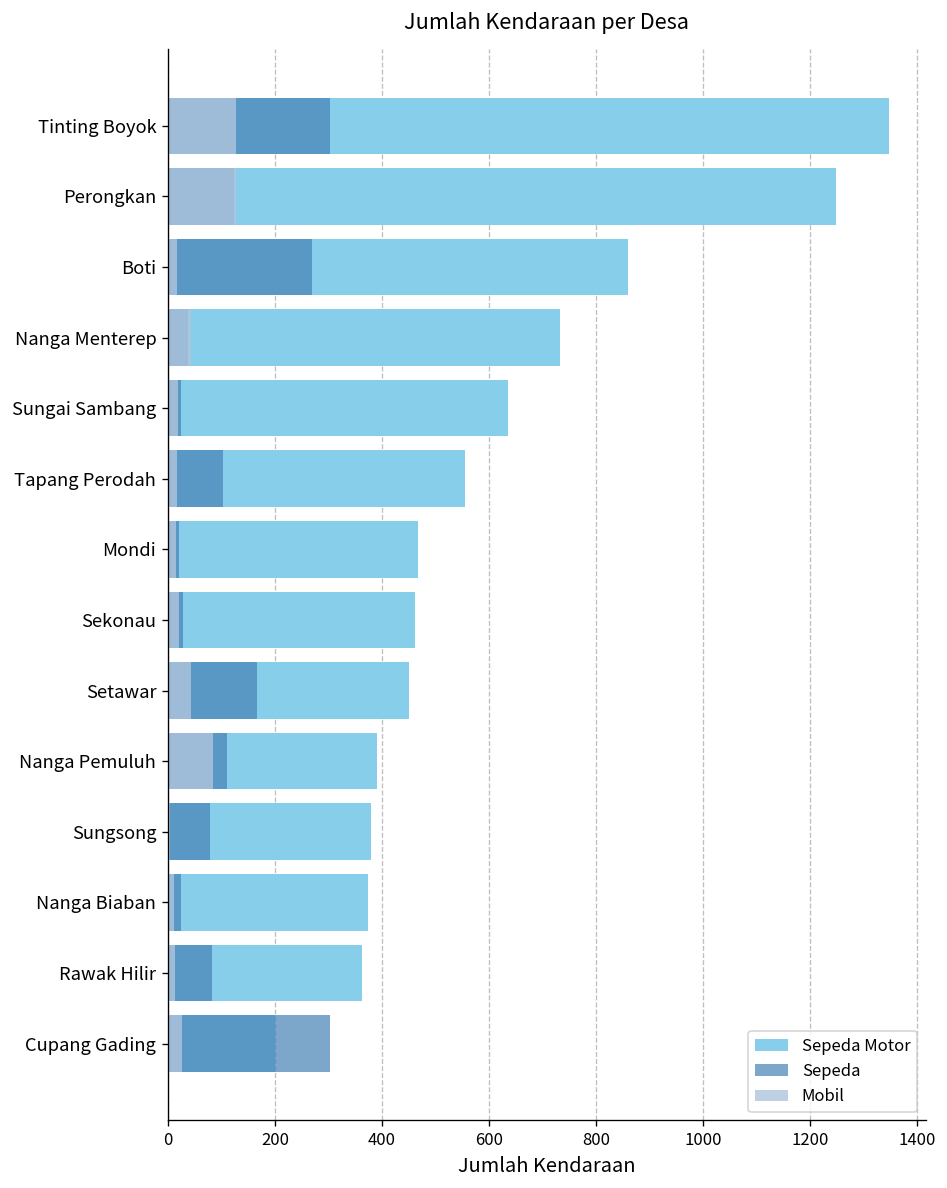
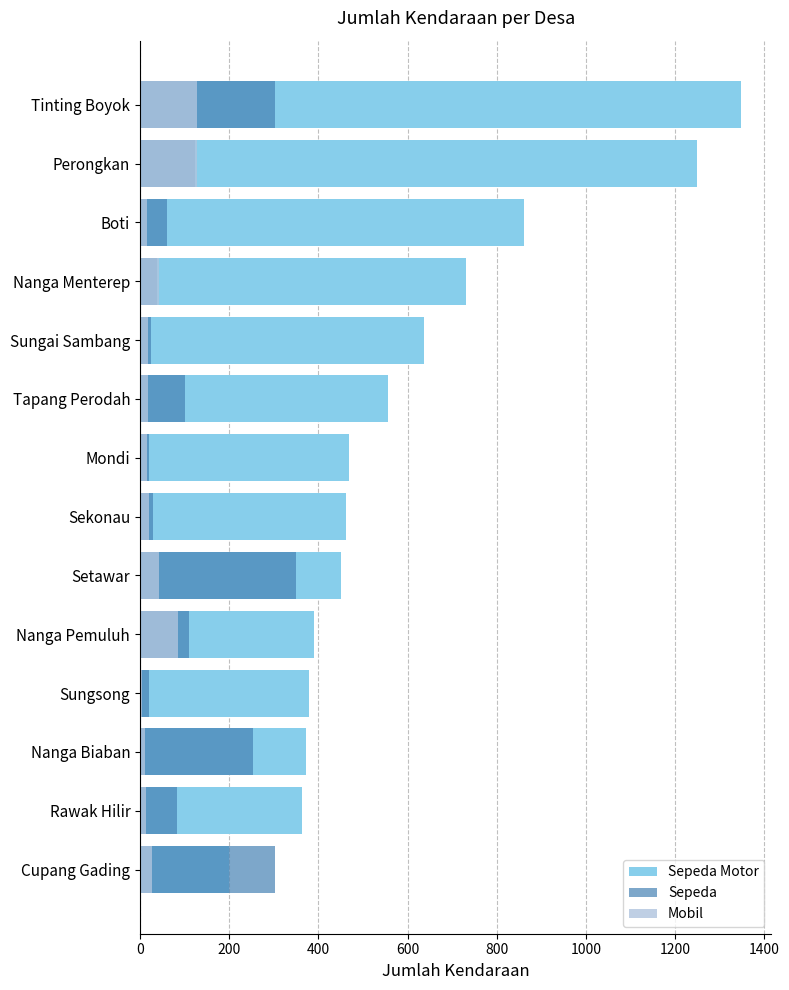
  {
    "Sepeda": {
-     "Boti": 270,
-     "Setawar": 170,
-     "Sungsong": 80,
-     "Nanga Biaban": 20,
+     "Boti": 60,
+     "Setawar": 350,
+     "Sungsong": 20,
+     "Nanga Biaban": 250,
      "Cupang Gading": 300
    }
  }
